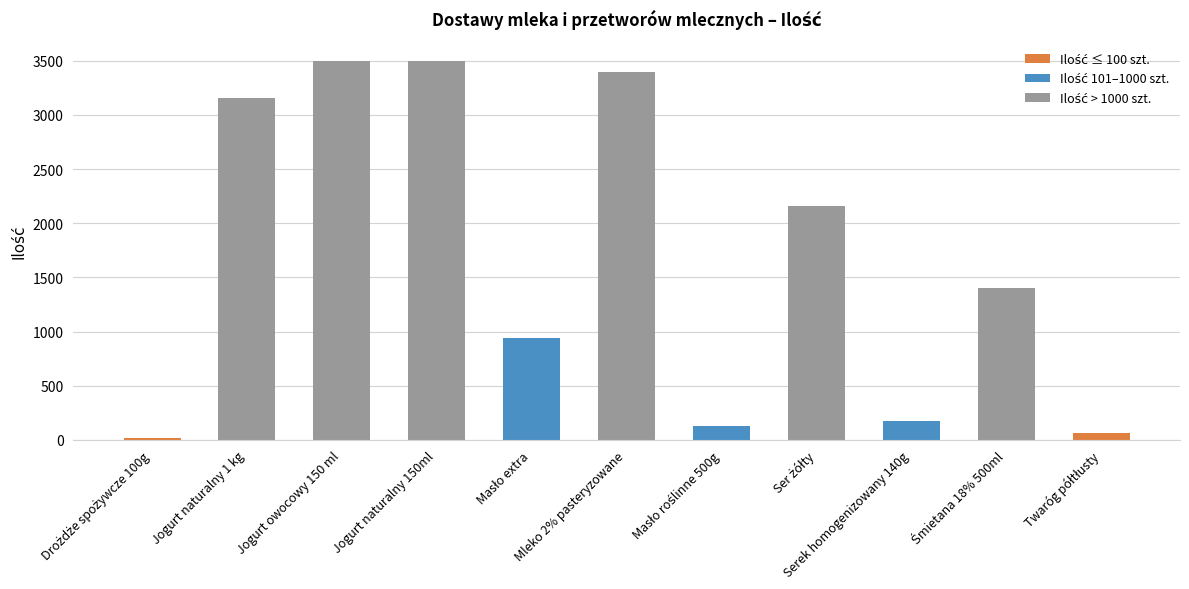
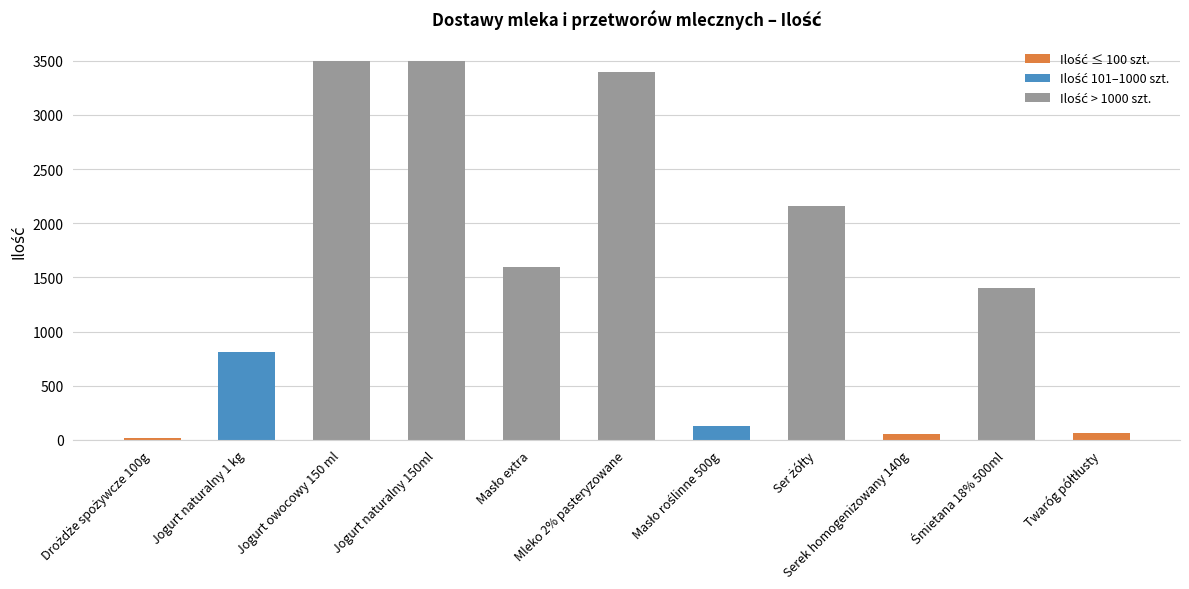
  {
-   "Jogurt naturalny 1 kg": 3150,
+   "Jogurt naturalny 1 kg": 810,
    "Jogurt owocowy 150 ml": 3500,
    "Jogurt naturalny 150ml": 3500,
-   "Masło extra": 940,
+   "Masło extra": 1600,
    "Mleko 2% pasteryzowane": 3400,
    "Masło roślinne 500g": 130,
    "Ser żółty": 2160,
-   "Serek homogenizowany 140g": 180,
+   "Serek homogenizowany 140g": 60,
    "Śmietana 18% 500ml": 1400,
    "Twaróg półtłusty": 70
  }
